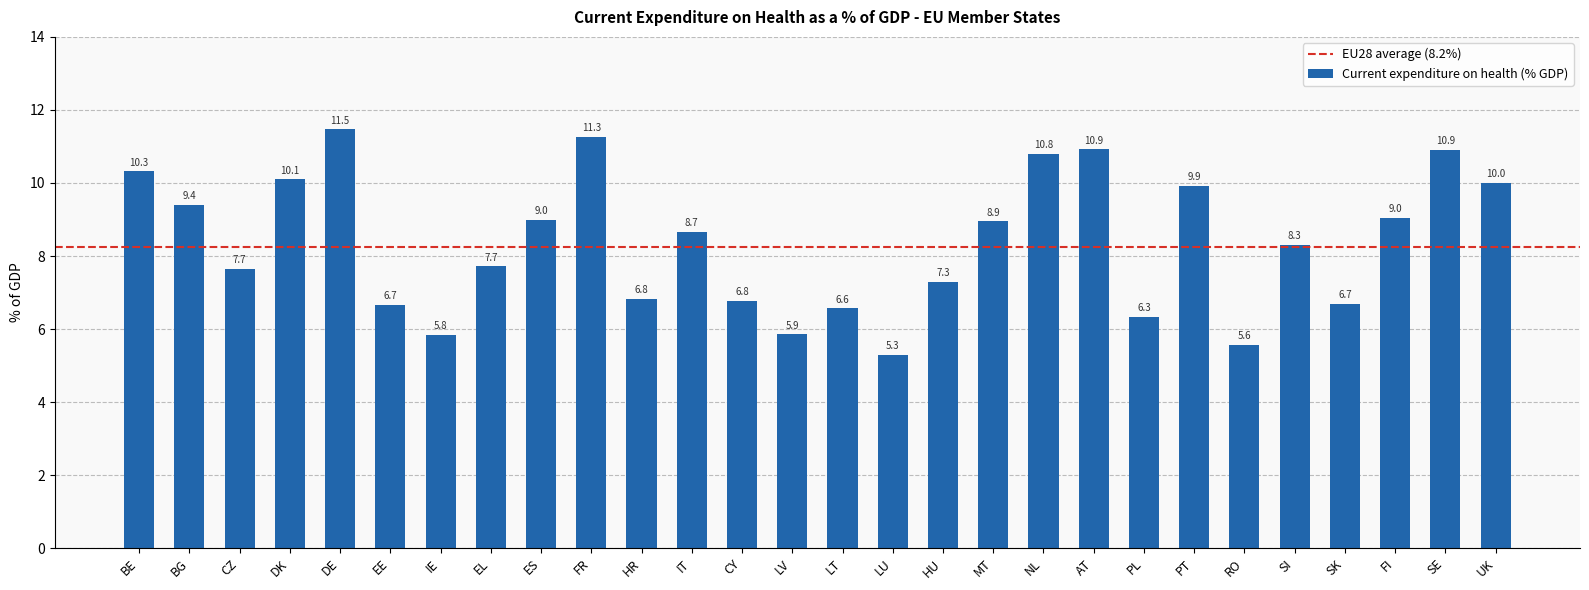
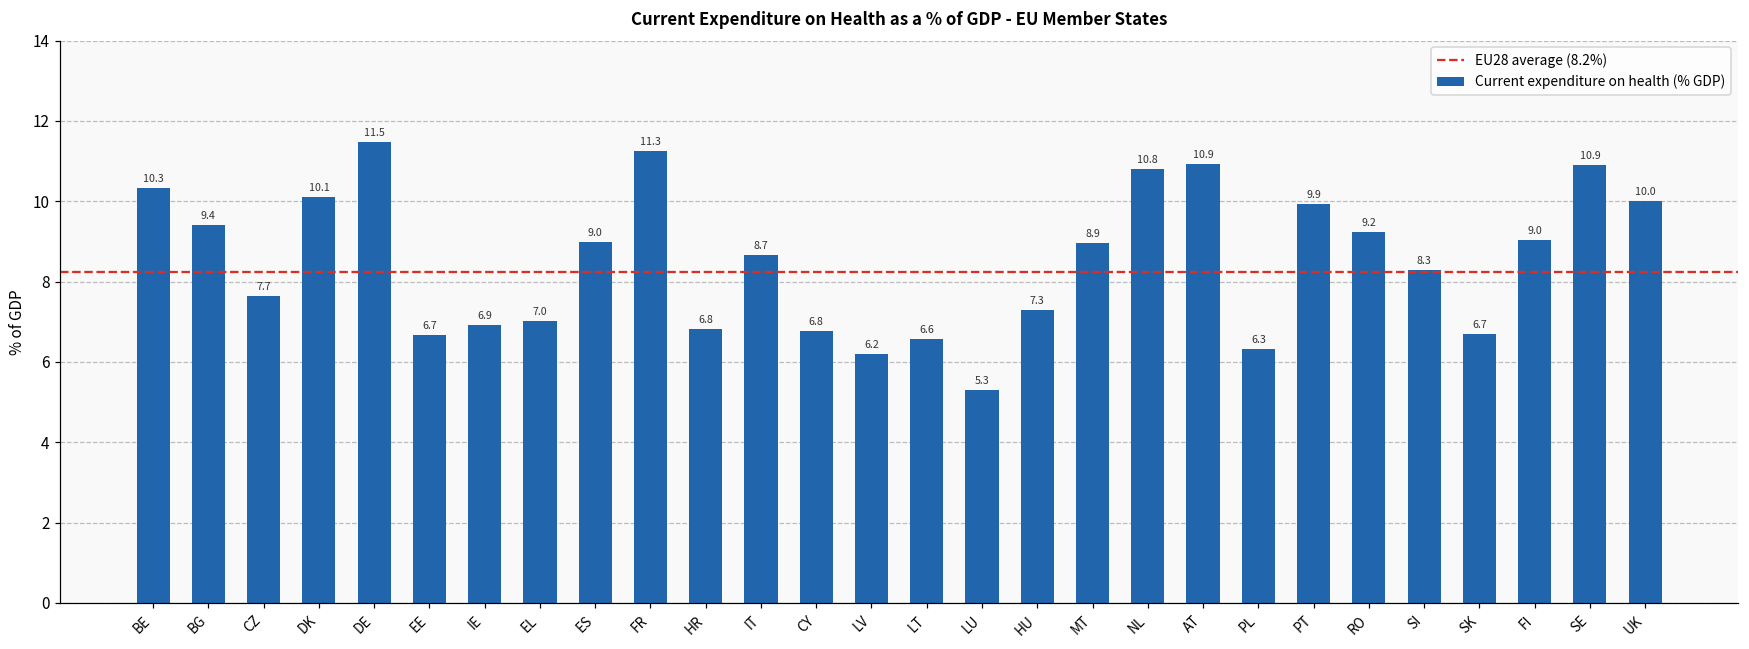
  {
    "BE": 10.3,
    "BG": 9.4,
    "CZ": 7.7,
    "DK": 10.1,
    "DE": 11.5,
    "EE": 6.7,
-   "IE": 5.8,
-   "EL": 7.7,
+   "IE": 6.9,
+   "EL": 7.0,
    "ES": 9.0,
    "FR": 11.3,
    "HR": 6.8,
    "IT": 8.7,
    "CY": 6.8,
-   "LV": 5.9,
+   "LV": 6.2,
    "LT": 6.6,
    "LU": 5.3,
    "HU": 7.3,
    "MT": 8.9,
    "NL": 10.8,
    "AT": 10.9,
    "PL": 6.3,
    "PT": 9.9,
-   "RO": 5.6,
+   "RO": 9.2,
    "SI": 8.3,
    "SK": 6.7,
    "FI": 9.0,
    "SE": 10.9,
    "UK": 10.0
  }
